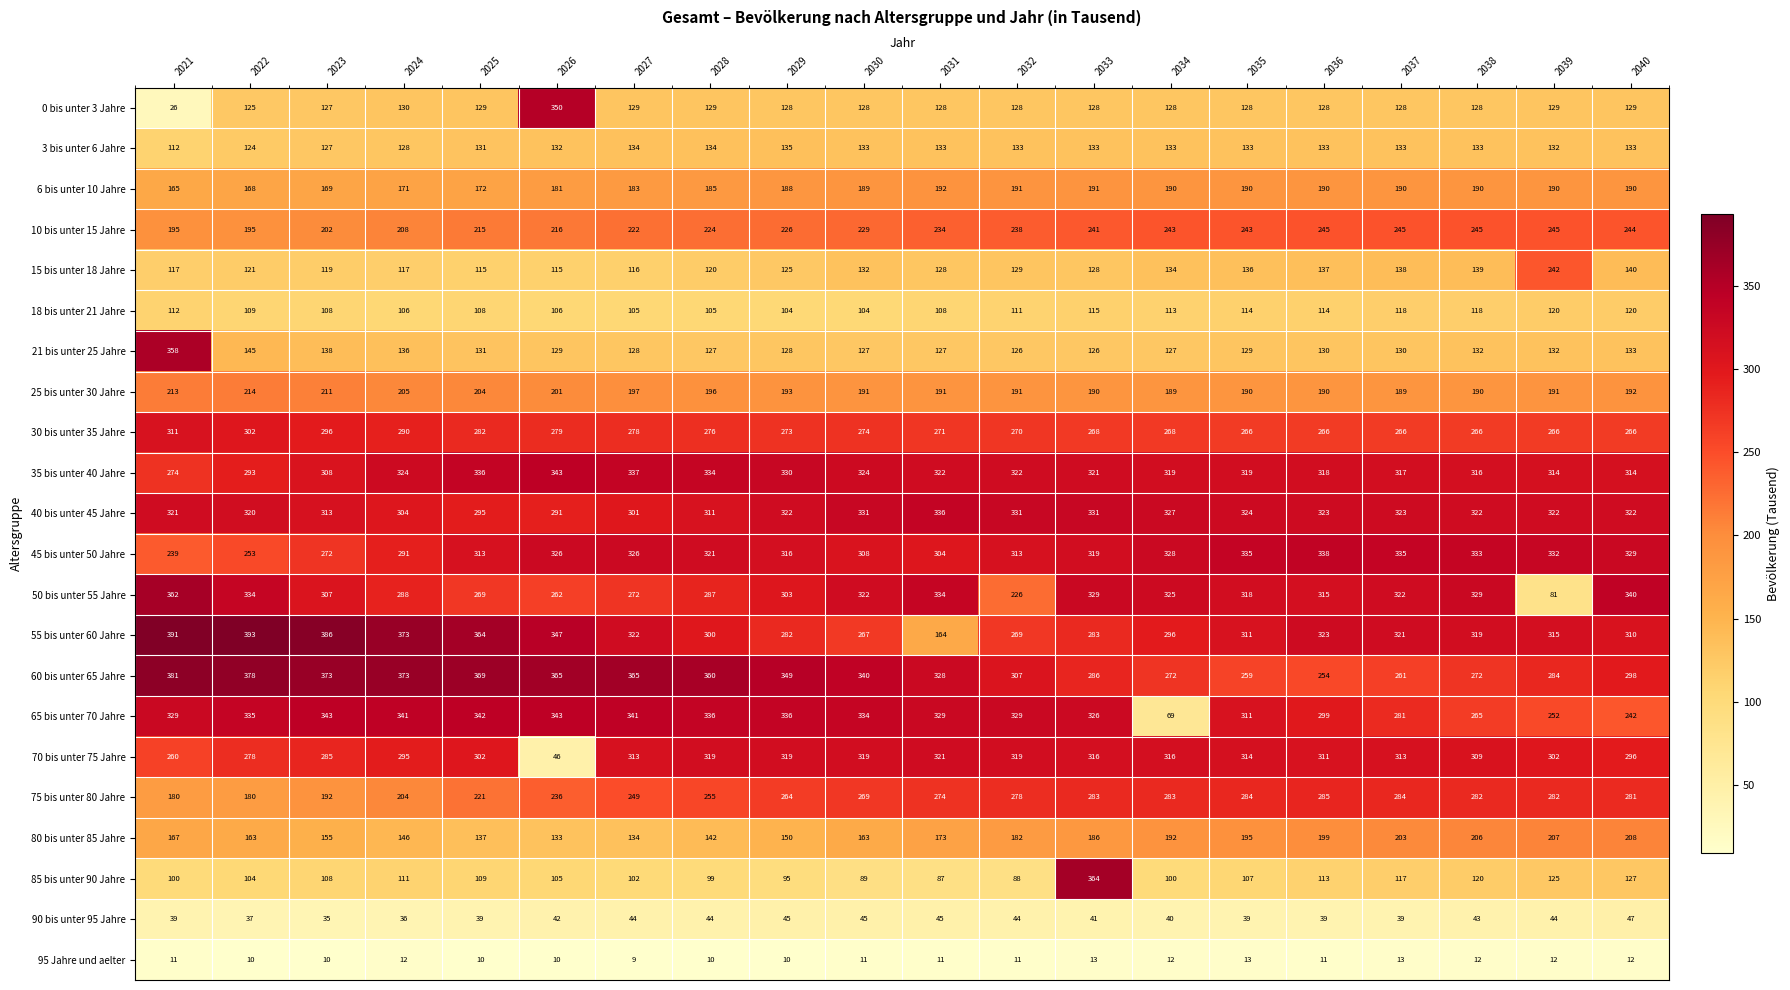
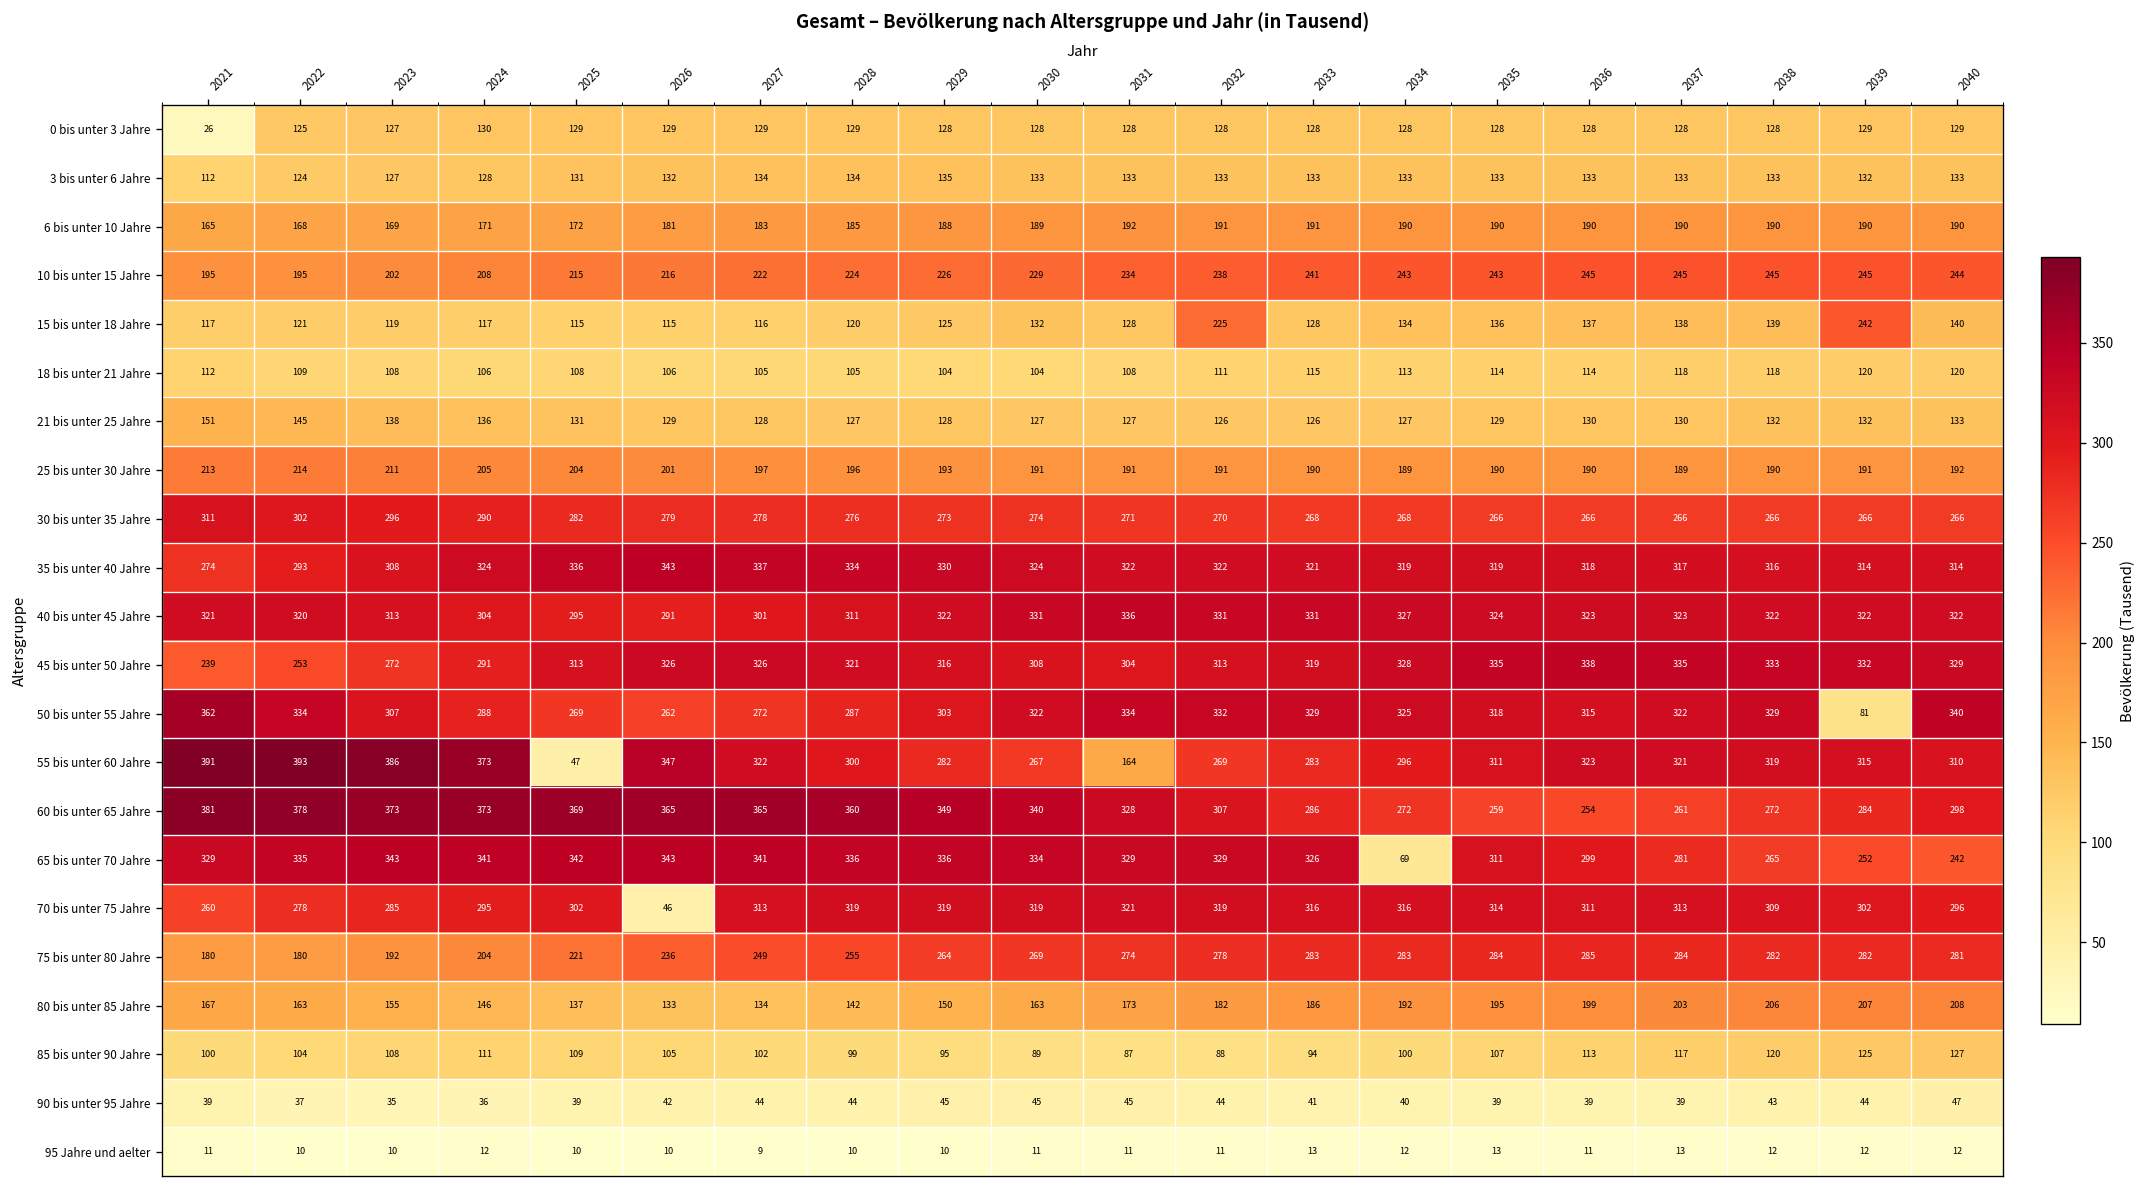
  {
    "0 bis unter 3 Jahre": {
      "2021": 26,
      "2022": 125,
      "2023": 127,
      "2024": 130,
      "2025": 129,
-     "2026": 350,
+     "2026": 129,
      "2027": 129,
      "2028": 129,
      "2029": 128,
      "2030": 128,
      "2031": 128,
      "2032": 128,
      "2033": 128,
      "2034": 128,
      "2035": 128,
      "2036": 128,
      "2037": 128,
      "2038": 128,
      "2039": 129,
      "2040": 129
    },
    "15 bis unter 18 Jahre": {
      "2021": 117,
      "2022": 121,
      "2023": 119,
      "2024": 117,
      "2025": 115,
      "2026": 115,
      "2027": 116,
      "2028": 120,
      "2029": 125,
      "2030": 132,
      "2031": 128,
-     "2032": 129,
+     "2032": 225,
      "2033": 128,
      "2034": 134,
      "2035": 136,
      "2036": 137,
      "2037": 138,
      "2038": 139,
      "2039": 242,
      "2040": 140
    },
    "21 bis unter 25 Jahre": {
-     "2021": 358,
+     "2021": 151,
      "2022": 145,
      "2023": 138,
      "2024": 136,
      "2025": 131,
      "2026": 129,
      "2027": 128,
      "2028": 127,
      "2029": 128,
      "2030": 127,
      "2031": 127,
      "2032": 126,
      "2033": 126,
      "2034": 127,
      "2035": 129,
      "2036": 130,
      "2037": 130,
      "2038": 132,
      "2039": 132,
      "2040": 133
    },
    "50 bis unter 55 Jahre": {
      "2021": 362,
      "2022": 334,
      "2023": 307,
      "2024": 288,
      "2025": 269,
      "2026": 262,
      "2027": 272,
      "2028": 287,
      "2029": 303,
      "2030": 322,
      "2031": 334,
-     "2032": 226,
+     "2032": 332,
      "2033": 329,
      "2034": 325,
      "2035": 318,
      "2036": 315,
      "2037": 322,
      "2038": 329,
      "2039": 81,
      "2040": 340
    },
    "55 bis unter 60 Jahre": {
      "2021": 391,
      "2022": 393,
      "2023": 386,
      "2024": 373,
-     "2025": 364,
+     "2025": 47,
      "2026": 347,
      "2027": 322,
      "2028": 300,
      "2029": 282,
      "2030": 267,
      "2031": 164,
      "2032": 269,
      "2033": 283,
      "2034": 296,
      "2035": 311,
      "2036": 323,
      "2037": 321,
      "2038": 319,
      "2039": 315,
      "2040": 310
    },
    "85 bis unter 90 Jahre": {
      "2021": 100,
      "2022": 104,
      "2023": 108,
      "2024": 111,
      "2025": 109,
      "2026": 105,
      "2027": 102,
      "2028": 99,
      "2029": 95,
      "2030": 89,
      "2031": 87,
      "2032": 88,
-     "2033": 364,
+     "2033": 94,
      "2034": 100,
      "2035": 107,
      "2036": 113,
      "2037": 117,
      "2038": 120,
      "2039": 125,
      "2040": 127
    }
  }
